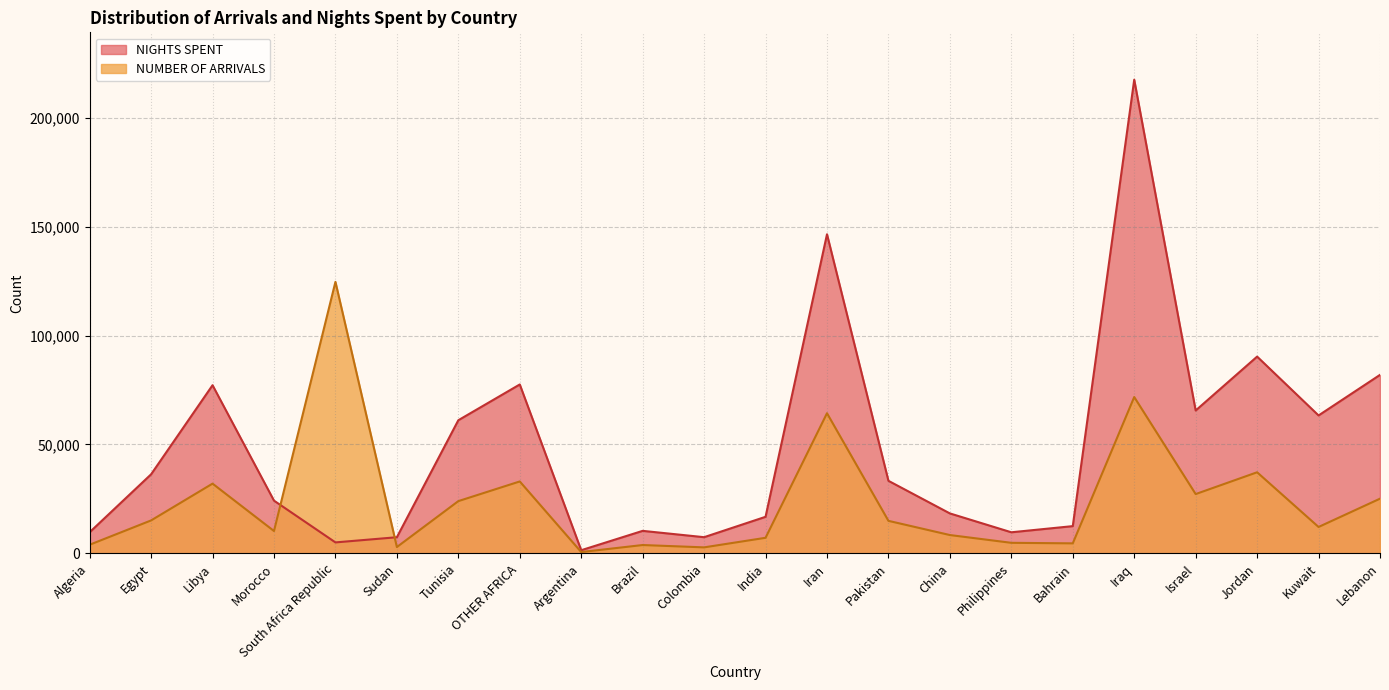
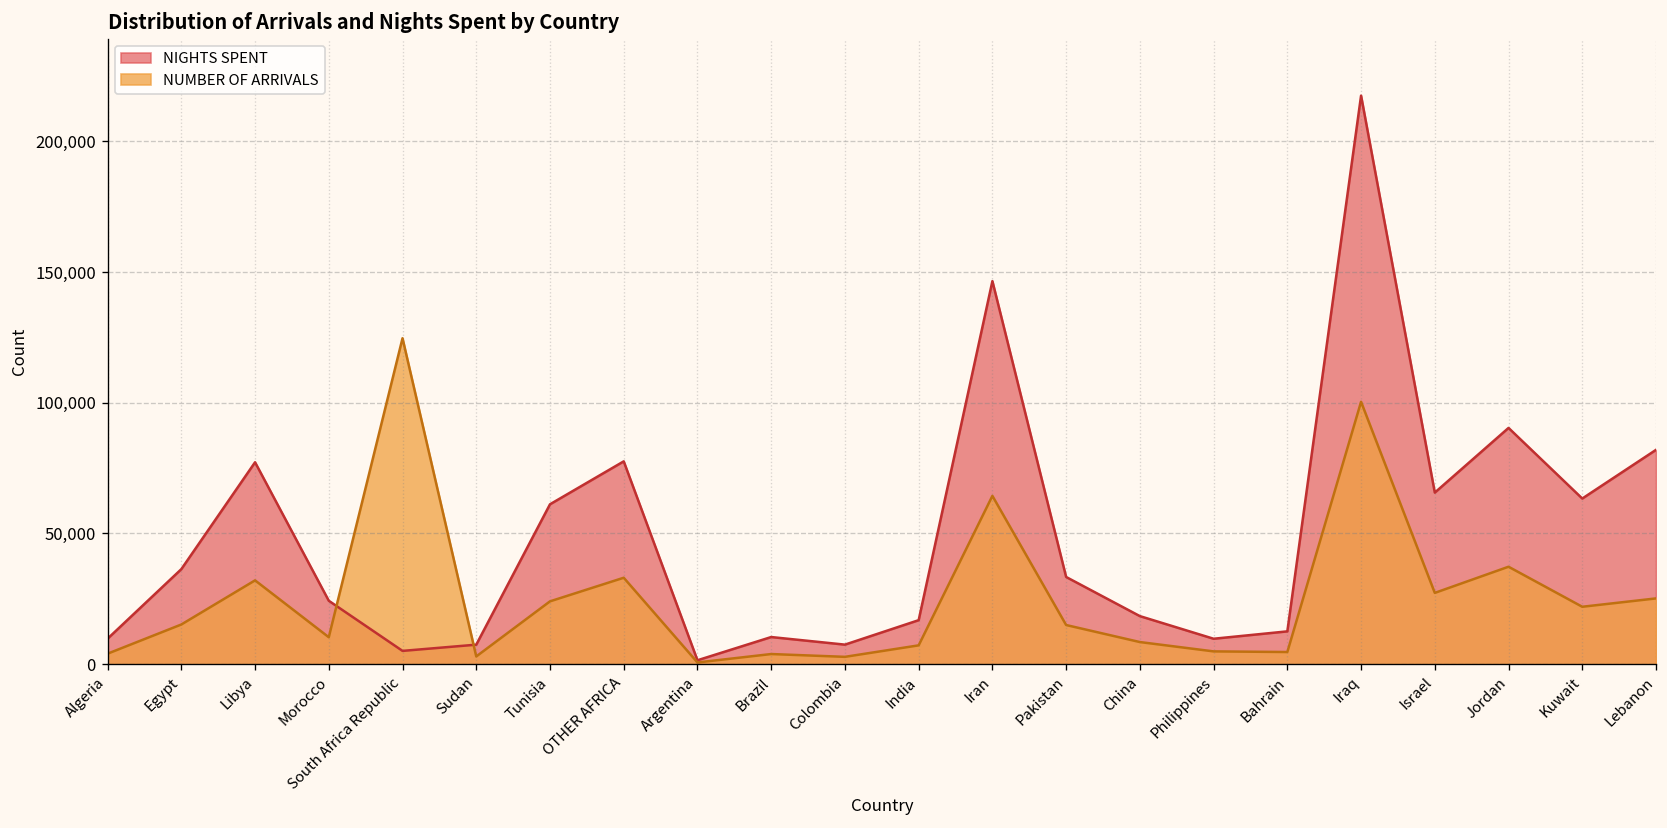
  {
    "NIGHTS SPENT": {
      "Algeria": "10,000",
      "Egypt": "36,000",
      "Libya": "77,000",
      "Morocco": "24,000",
      "South Africa Republic": "5,000",
      "Sudan": "7,000",
      "Tunisia": "61,000",
      "OTHER AFRICA": "78,000",
      "Brazil": "10,000",
      "Colombia": "7,000",
      "India": "17,000",
      "Iran": "147,000",
      "Pakistan": "33,000",
      "China": "18,000",
      "Philippines": "10,000",
      "Bahrain": "13,000",
      "Iraq": "217,000",
      "Israel": "66,000",
      "Jordan": "90,000",
      "Kuwait": "63,000",
      "Lebanon": "82,000"
    },
    "NUMBER OF ARRIVALS": {
      "Algeria": "4,000",
      "Egypt": "15,000",
      "Libya": "32,000",
      "Morocco": "10,000",
      "South Africa Republic": "125,000",
      "Sudan": "3,000",
      "Tunisia": "24,000",
      "OTHER AFRICA": "33,000",
      "Brazil": "4,000",
      "Colombia": "3,000",
      "India": "7,000",
      "Iran": "64,000",
      "Pakistan": "15,000",
      "China": "8,000",
      "Philippines": "5,000",
      "Bahrain": "5,000",
-     "Iraq": "72,000",
+     "Iraq": "100,000",
      "Israel": "27,000",
      "Jordan": "37,000",
-     "Kuwait": "12,000",
+     "Kuwait": "22,000",
      "Lebanon": "25,000"
    }
  }
